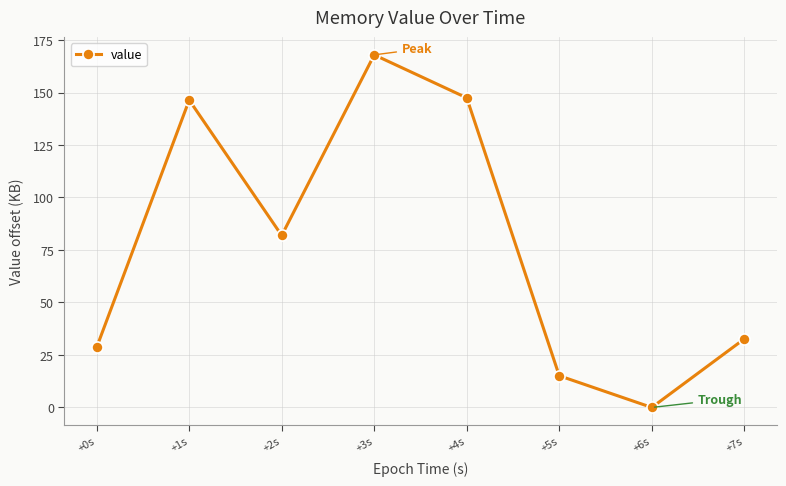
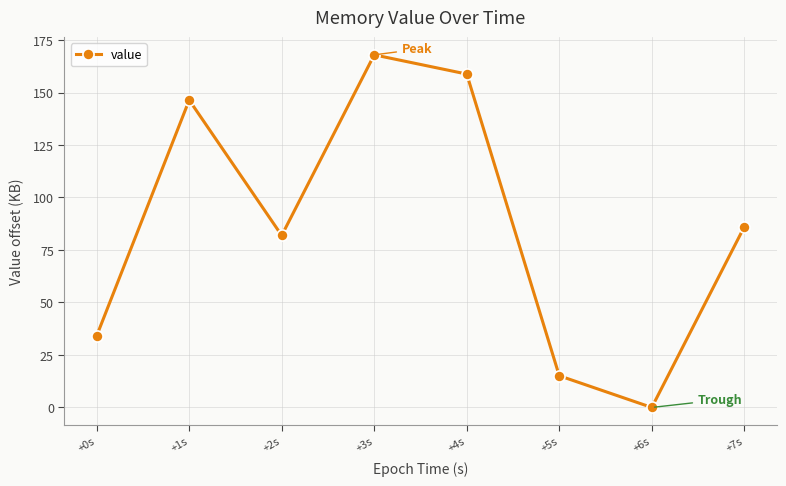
  {
-   "+0s": 29,
+   "+0s": 34,
    "+1s": 146,
    "+2s": 82,
    "+3s": 168,
-   "+4s": 147,
+   "+4s": 159,
    "+5s": 15,
    "+6s": 0,
-   "+7s": 33
+   "+7s": 86
  }
